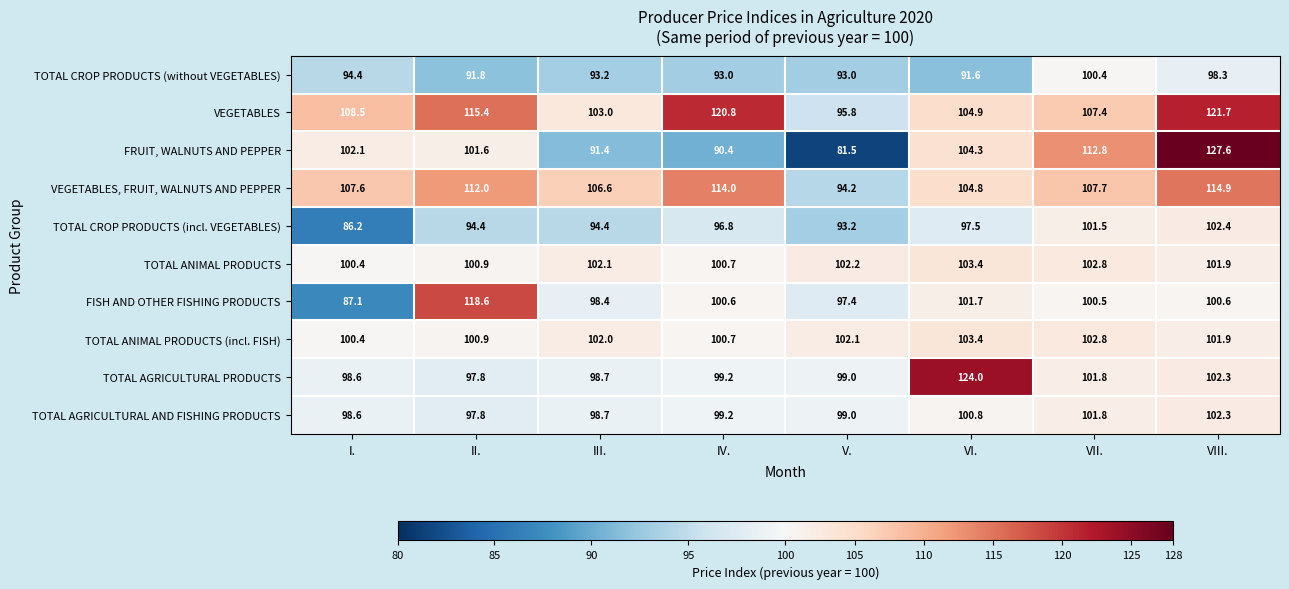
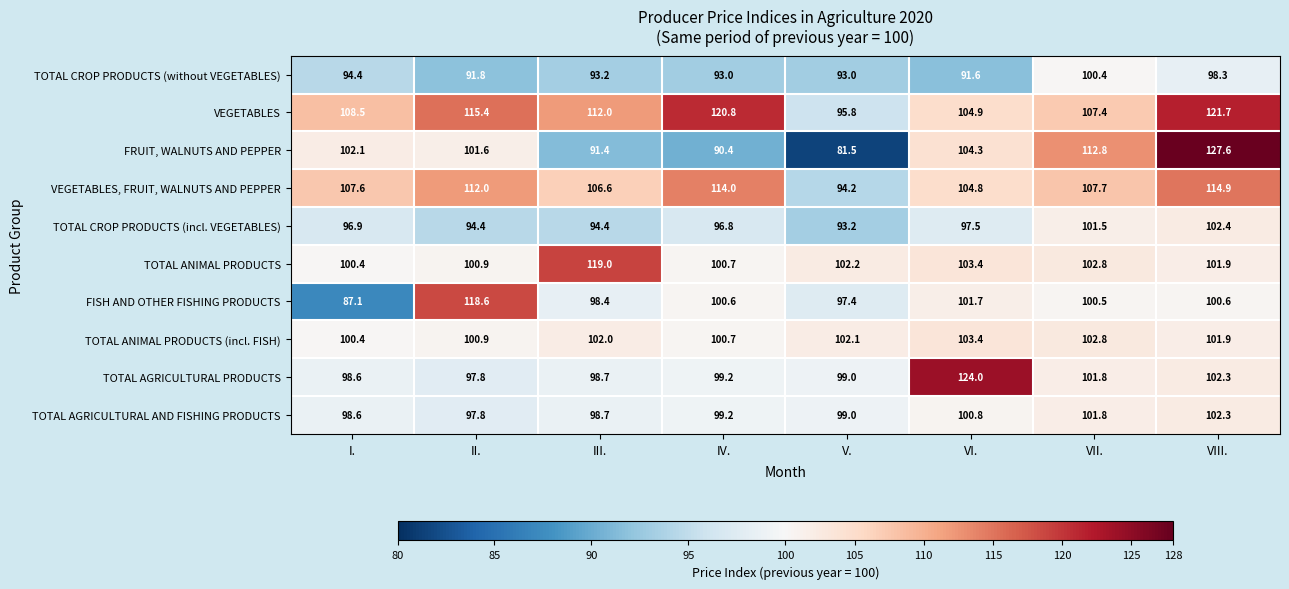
  {
    "TOTAL CROP PRODUCTS (without VEGETABLES)": {
      "I.": 94.4,
      "II.": 91.8,
      "III.": 93.2,
      "IV.": 93.0,
      "V.": 93.0,
      "VI.": 91.6,
      "VII.": 100.4,
      "VIII.": 98.3
    },
    "VEGETABLES": {
      "I.": 108.5,
      "II.": 115.4,
-     "III.": 103.0,
+     "III.": 112.0,
      "IV.": 120.8,
      "V.": 95.8,
      "VI.": 104.9,
      "VII.": 107.4,
      "VIII.": 121.7
    },
    "FRUIT, WALNUTS AND PEPPER": {
      "I.": 102.1,
      "II.": 101.6,
      "III.": 91.4,
      "IV.": 90.4,
      "V.": 81.5,
      "VI.": 104.3,
      "VII.": 112.8,
      "VIII.": 127.6
    },
    "VEGETABLES, FRUIT, WALNUTS AND PEPPER": {
      "I.": 107.6,
      "II.": 112.0,
      "III.": 106.6,
      "IV.": 114.0,
      "V.": 94.2,
      "VI.": 104.8,
      "VII.": 107.7,
      "VIII.": 114.9
    },
    "TOTAL CROP PRODUCTS (incl. VEGETABLES)": {
-     "I.": 86.2,
+     "I.": 96.9,
      "II.": 94.4,
      "III.": 94.4,
      "IV.": 96.8,
      "V.": 93.2,
      "VI.": 97.5,
      "VII.": 101.5,
      "VIII.": 102.4
    },
    "TOTAL ANIMAL PRODUCTS": {
      "I.": 100.4,
      "II.": 100.9,
-     "III.": 102.1,
+     "III.": 119.0,
      "IV.": 100.7,
      "V.": 102.2,
      "VI.": 103.4,
      "VII.": 102.8,
      "VIII.": 101.9
    },
    "FISH AND OTHER FISHING PRODUCTS": {
      "I.": 87.1,
      "II.": 118.6,
      "III.": 98.4,
      "IV.": 100.6,
      "V.": 97.4,
      "VI.": 101.7,
      "VII.": 100.5,
      "VIII.": 100.6
    },
    "TOTAL ANIMAL PRODUCTS (incl. FISH)": {
      "I.": 100.4,
      "II.": 100.9,
      "III.": 102.0,
      "IV.": 100.7,
      "V.": 102.1,
      "VI.": 103.4,
      "VII.": 102.8,
      "VIII.": 101.9
    },
    "TOTAL AGRICULTURAL PRODUCTS": {
      "I.": 98.6,
      "II.": 97.8,
      "III.": 98.7,
      "IV.": 99.2,
      "V.": 99.0,
      "VI.": 124.0,
      "VII.": 101.8,
      "VIII.": 102.3
    },
    "TOTAL AGRICULTURAL AND FISHING PRODUCTS": {
      "I.": 98.6,
      "II.": 97.8,
      "III.": 98.7,
      "IV.": 99.2,
      "V.": 99.0,
      "VI.": 100.8,
      "VII.": 101.8,
      "VIII.": 102.3
    }
  }
